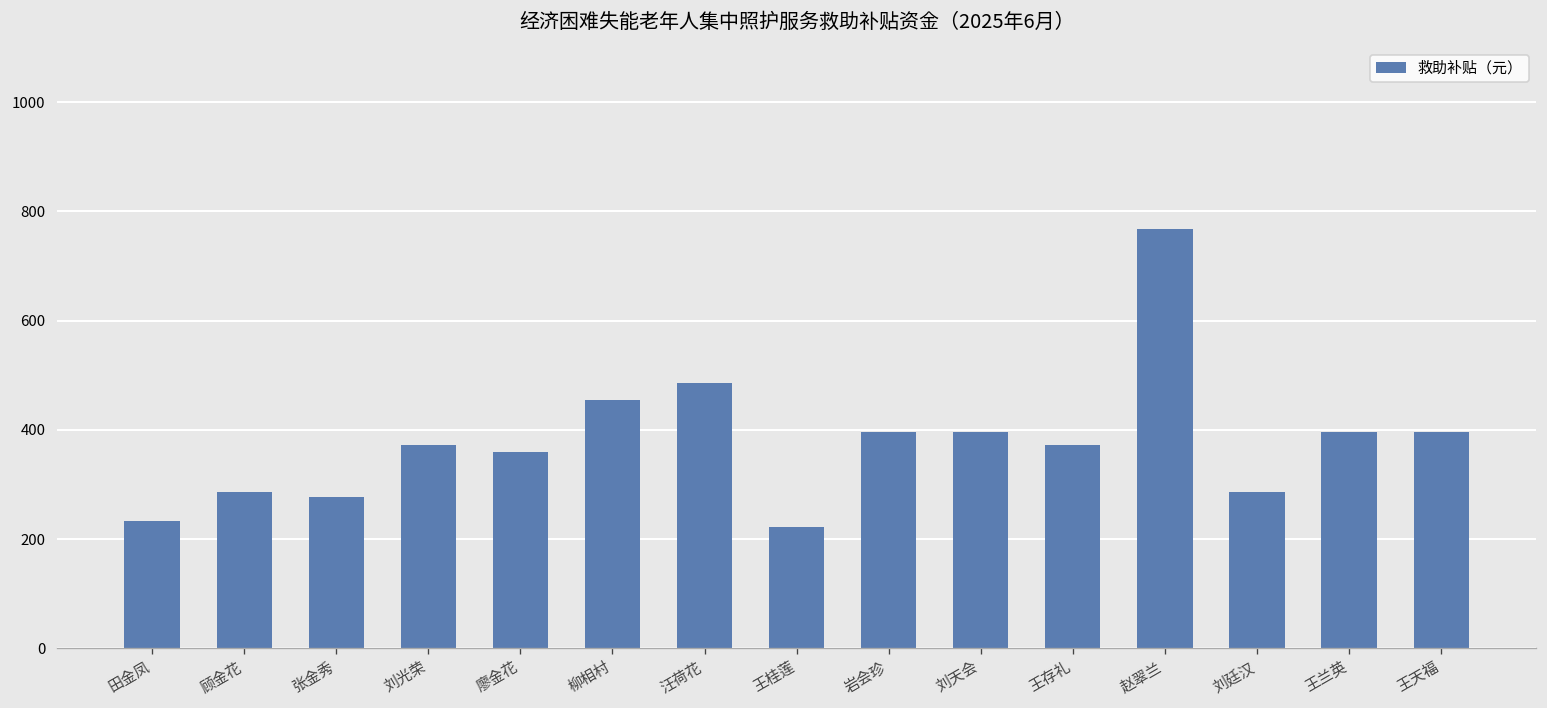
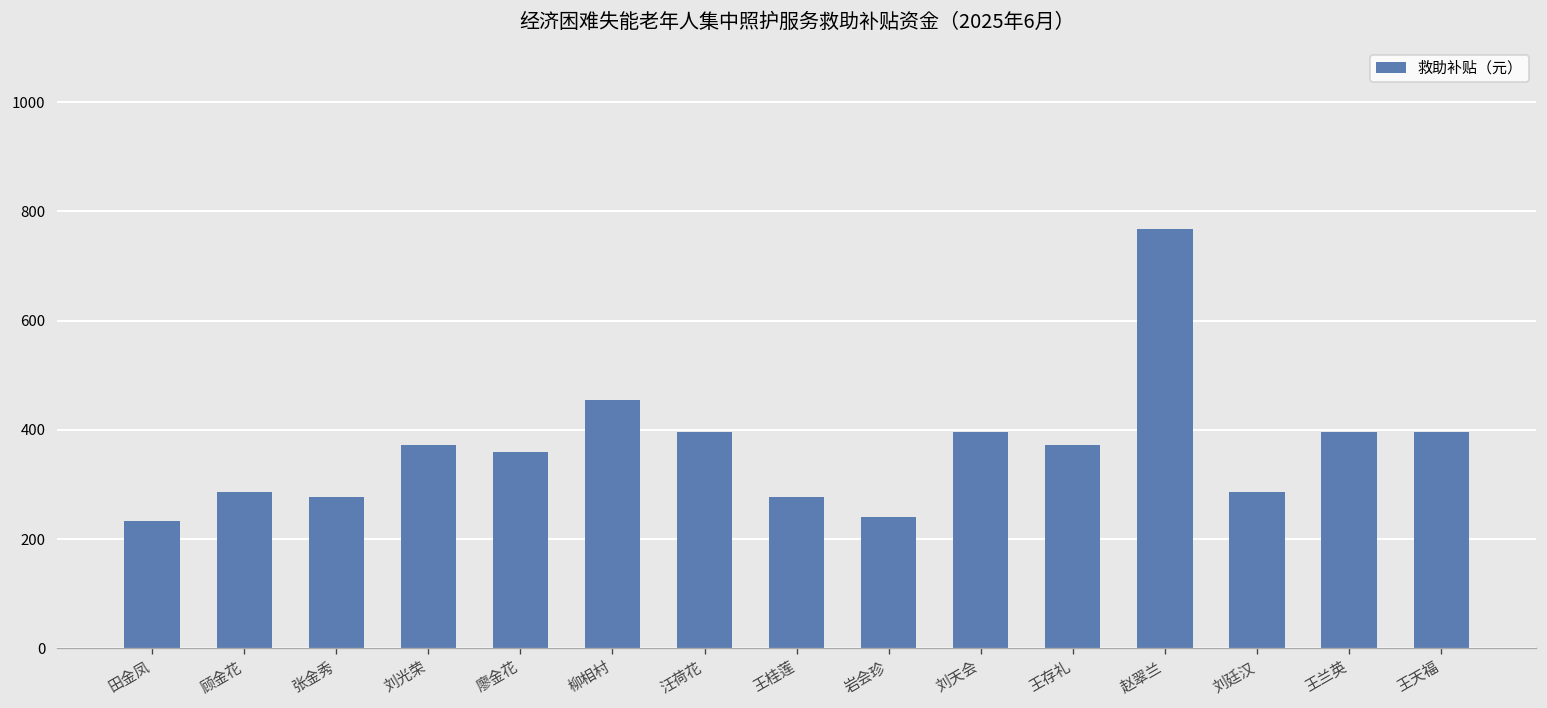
  {
    "田金凤": 230,
    "顾金花": 290,
    "张金秀": 280,
    "刘光荣": 370,
    "廖金花": 360,
    "柳相村": 460,
-   "汪荷花": 490,
-   "王桂莲": 220,
-   "岩会珍": 400,
+   "汪荷花": 400,
+   "王桂莲": 280,
+   "岩会珍": 240,
    "刘天会": 400,
    "王存礼": 370,
    "赵翠兰": 770,
    "刘廷汉": 290,
    "王兰英": 400,
    "王天福": 400
  }
